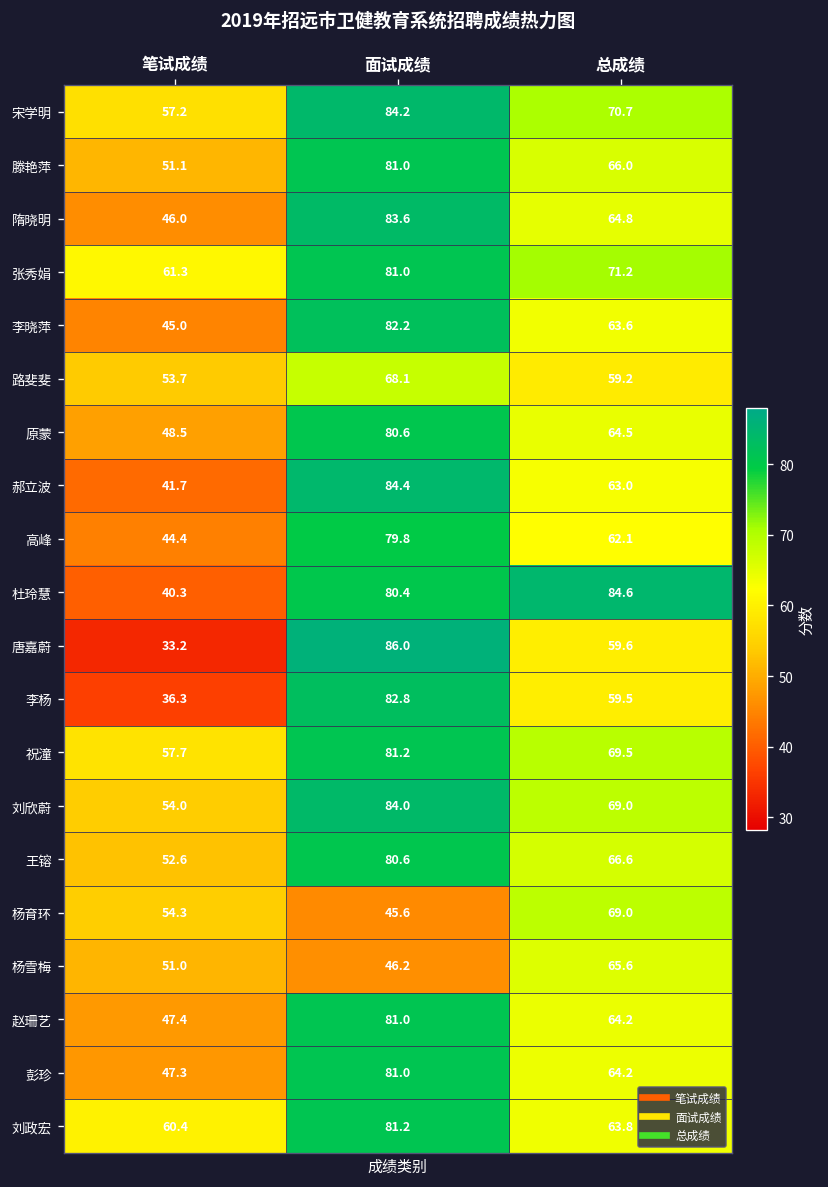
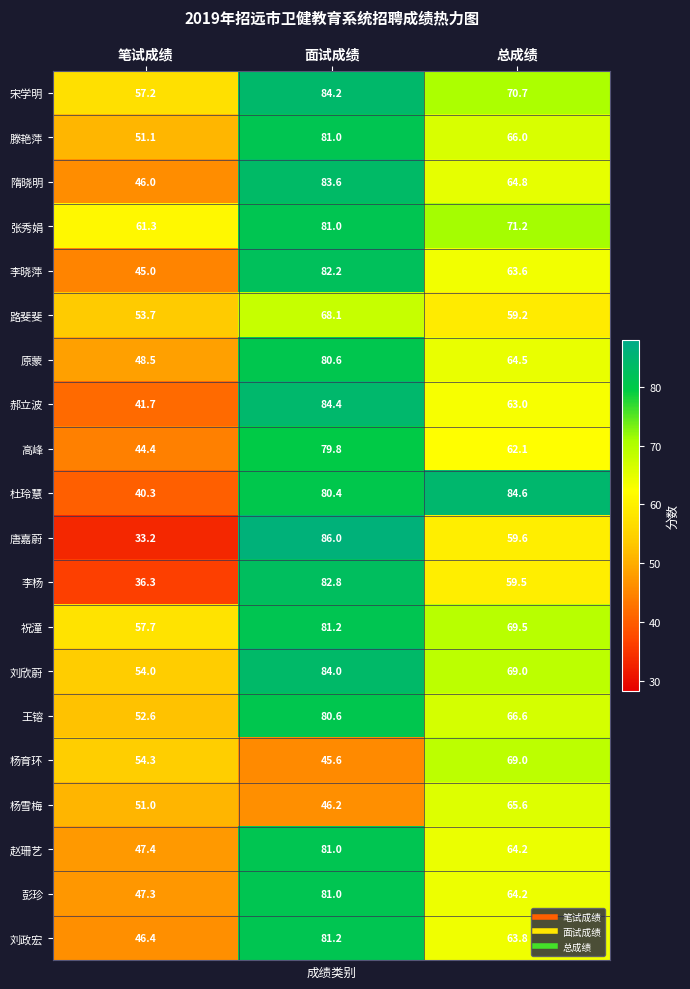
  {
    "宋学明": {
      "笔试成绩": 57.2,
      "面试成绩": 84.2,
      "总成绩": 70.7
    },
    "滕艳萍": {
      "笔试成绩": 51.1,
      "面试成绩": 81.0,
      "总成绩": 66.0
    },
    "隋晓明": {
      "笔试成绩": 46.0,
      "面试成绩": 83.6,
      "总成绩": 64.8
    },
    "张秀娟": {
      "笔试成绩": 61.3,
      "面试成绩": 81.0,
      "总成绩": 71.2
    },
    "李晓萍": {
      "笔试成绩": 45.0,
      "面试成绩": 82.2,
      "总成绩": 63.6
    },
    "路斐斐": {
      "笔试成绩": 53.7,
      "面试成绩": 68.1,
      "总成绩": 59.2
    },
    "原蒙": {
      "笔试成绩": 48.5,
      "面试成绩": 80.6,
      "总成绩": 64.5
    },
    "郝立波": {
      "笔试成绩": 41.7,
      "面试成绩": 84.4,
      "总成绩": 63.0
    },
    "高峰": {
      "笔试成绩": 44.4,
      "面试成绩": 79.8,
      "总成绩": 62.1
    },
    "杜玲慧": {
      "笔试成绩": 40.3,
      "面试成绩": 80.4,
      "总成绩": 84.6
    },
    "唐嘉蔚": {
      "笔试成绩": 33.2,
      "面试成绩": 86.0,
      "总成绩": 59.6
    },
    "李杨": {
      "笔试成绩": 36.3,
      "面试成绩": 82.8,
      "总成绩": 59.5
    },
    "祝潼": {
      "笔试成绩": 57.7,
      "面试成绩": 81.2,
      "总成绩": 69.5
    },
    "刘欣蔚": {
      "笔试成绩": 54.0,
      "面试成绩": 84.0,
      "总成绩": 69.0
    },
    "王镕": {
      "笔试成绩": 52.6,
      "面试成绩": 80.6,
      "总成绩": 66.6
    },
    "杨育环": {
      "笔试成绩": 54.3,
      "面试成绩": 45.6,
      "总成绩": 69.0
    },
    "杨雪梅": {
      "笔试成绩": 51.0,
      "面试成绩": 46.2,
      "总成绩": 65.6
    },
    "赵珊艺": {
      "笔试成绩": 47.4,
      "面试成绩": 81.0,
      "总成绩": 64.2
    },
    "彭珍": {
      "笔试成绩": 47.3,
      "面试成绩": 81.0,
      "总成绩": 64.2
    },
    "刘政宏": {
-     "笔试成绩": 60.4,
+     "笔试成绩": 46.4,
      "面试成绩": 81.2,
      "总成绩": 63.8
    }
  }
